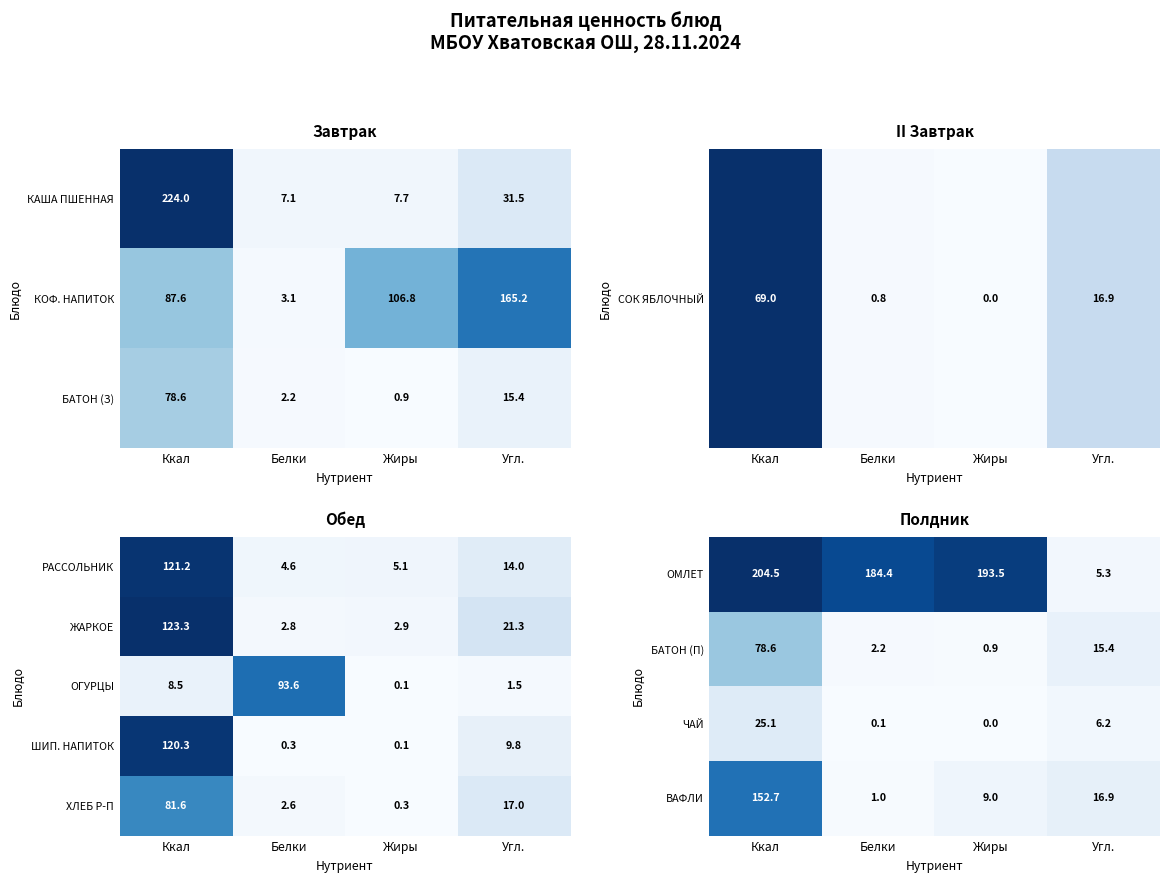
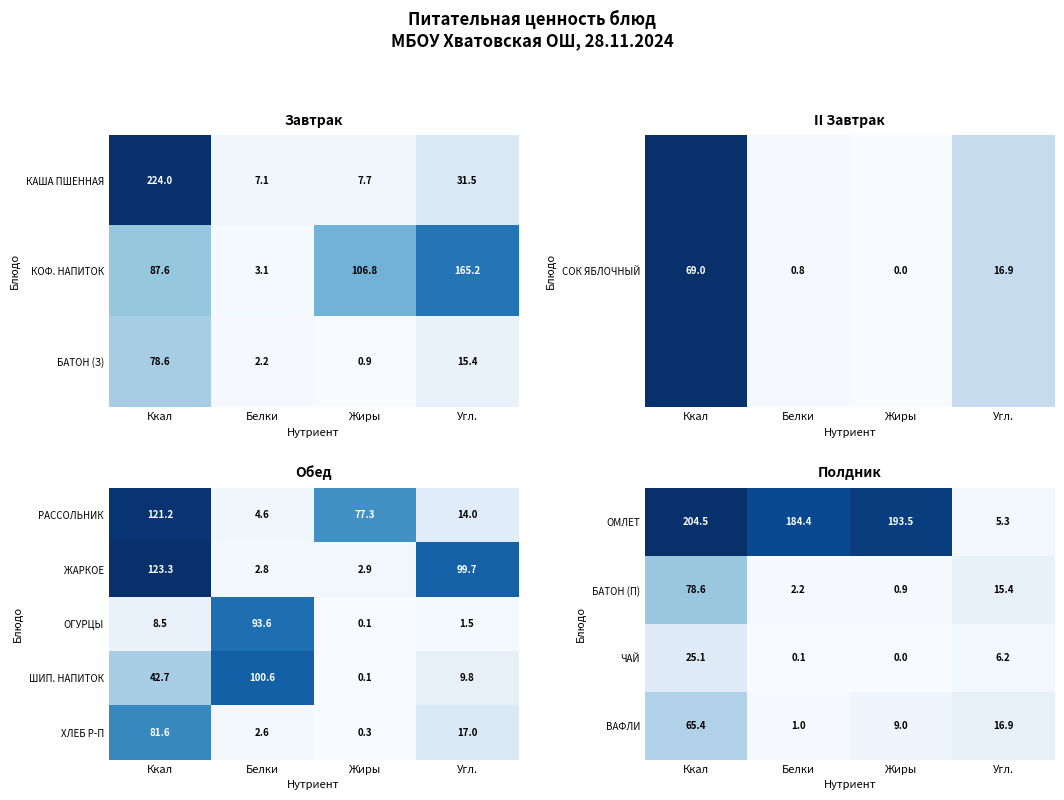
  {
    "Завтрак": {
      "КАША ПШЕННАЯ": {
        "Ккал": 224.0,
        "Белки": 7.1,
        "Жиры": 7.7,
        "Угл.": 31.5
      },
      "КОФ. НАПИТОК": {
        "Ккал": 87.6,
        "Белки": 3.1,
        "Жиры": 106.8,
        "Угл.": 165.2
      },
      "БАТОН (З)": {
        "Ккал": 78.6,
        "Белки": 2.2,
        "Жиры": 0.9,
        "Угл.": 15.4
      }
    },
    "II Завтрак": {
      "СОК ЯБЛОЧНЫЙ": {
        "Ккал": 69.0,
        "Белки": 0.8,
        "Жиры": 0.0,
        "Угл.": 16.9
      }
    },
    "Обед": {
      "РАССОЛЬНИК": {
        "Ккал": 121.2,
        "Белки": 4.6,
-       "Жиры": 5.1,
+       "Жиры": 77.3,
        "Угл.": 14.0
      },
      "ЖАРКОЕ": {
        "Ккал": 123.3,
        "Белки": 2.8,
        "Жиры": 2.9,
-       "Угл.": 21.3
+       "Угл.": 99.7
      },
      "ОГУРЦЫ": {
        "Ккал": 8.5,
        "Белки": 93.6,
        "Жиры": 0.1,
        "Угл.": 1.5
      },
      "ШИП. НАПИТОК": {
-       "Ккал": 120.3,
-       "Белки": 0.3,
+       "Ккал": 42.7,
+       "Белки": 100.6,
        "Жиры": 0.1,
        "Угл.": 9.8
      },
      "ХЛЕБ Р-П": {
        "Ккал": 81.6,
        "Белки": 2.6,
        "Жиры": 0.3,
        "Угл.": 17.0
      }
    },
    "Полдник": {
      "ОМЛЕТ": {
        "Ккал": 204.5,
        "Белки": 184.4,
        "Жиры": 193.5,
        "Угл.": 5.3
      },
      "БАТОН (П)": {
        "Ккал": 78.6,
        "Белки": 2.2,
        "Жиры": 0.9,
        "Угл.": 15.4
      },
      "ЧАЙ": {
        "Ккал": 25.1,
        "Белки": 0.1,
        "Жиры": 0.0,
        "Угл.": 6.2
      },
      "ВАФЛИ": {
-       "Ккал": 152.7,
+       "Ккал": 65.4,
        "Белки": 1.0,
        "Жиры": 9.0,
        "Угл.": 16.9
      }
    }
  }
